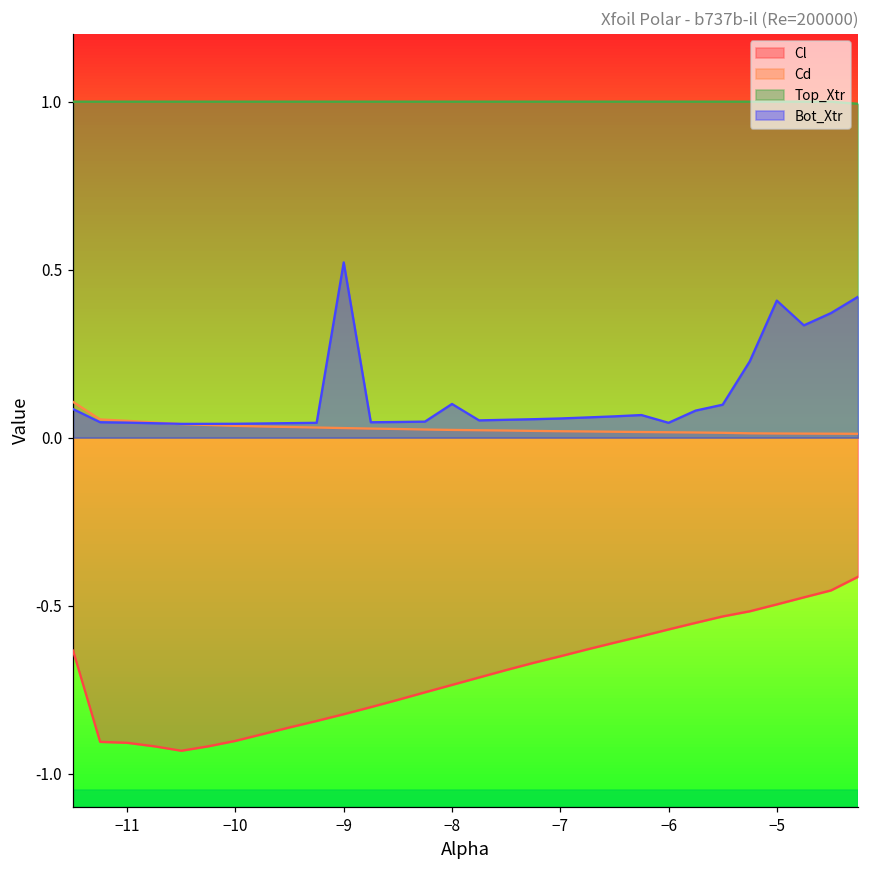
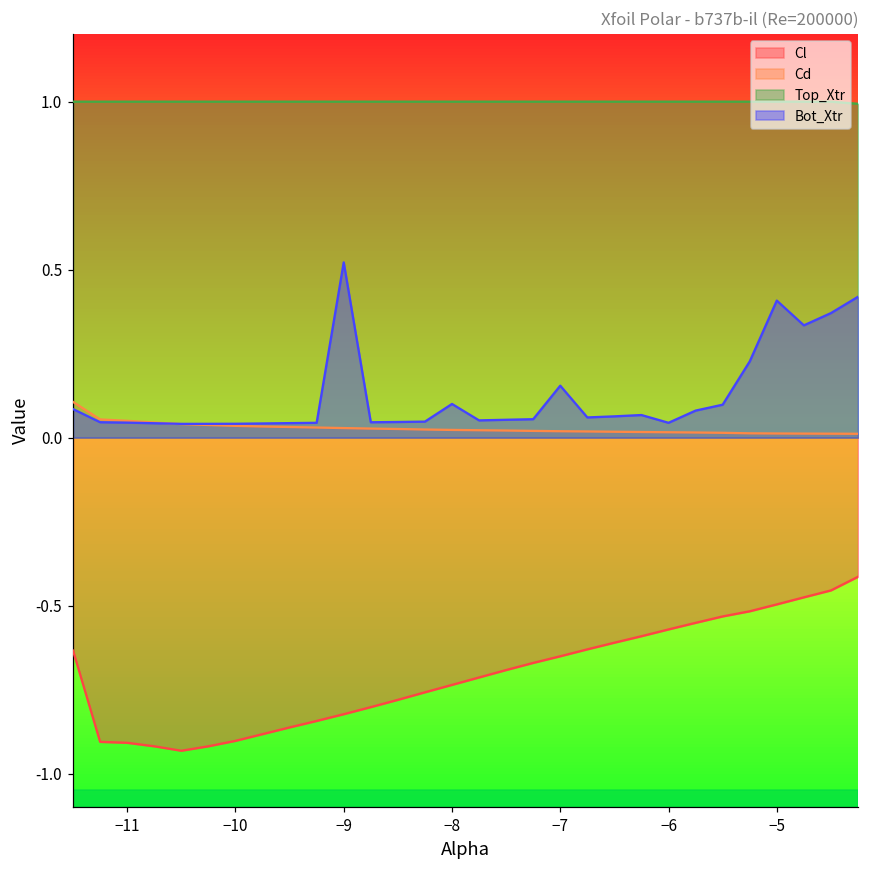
  {
    "Top_Xtr": {
      "−11": 1.00,
      "−10": 1.00,
      "−9": 1.00,
      "−8": 1.00,
      "−7": 1.00,
      "−6": 1.00
    },
    "Bot_Xtr": {
      "−9": 0.52,
      "−8": 0.10,
-     "−7": 0.06,
+     "−7": 0.15,
      "−6": 0.04,
      "−5": 0.41
    }
  }
